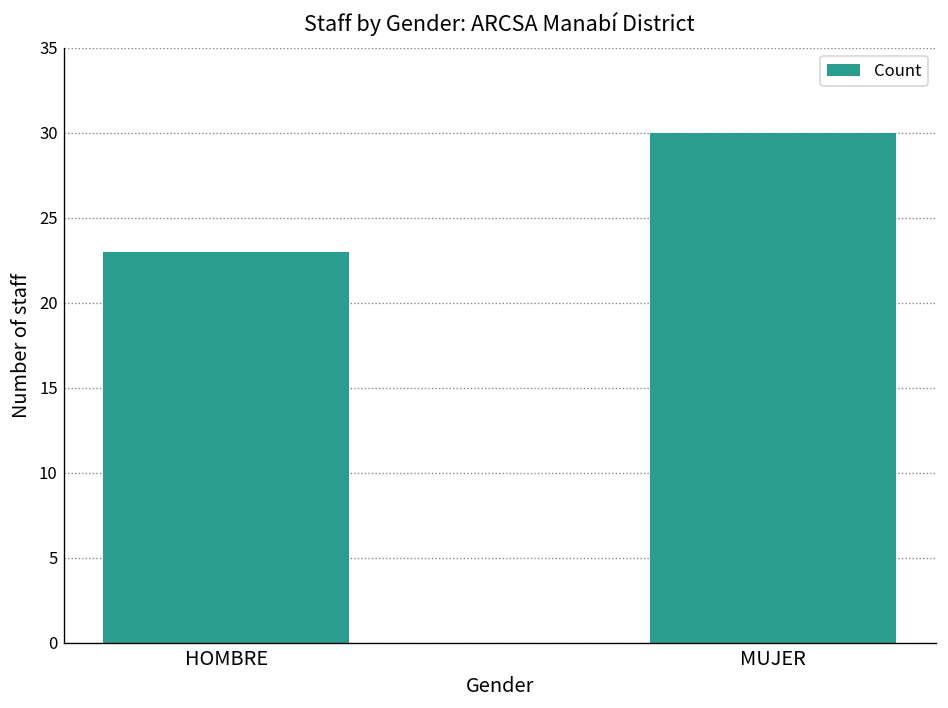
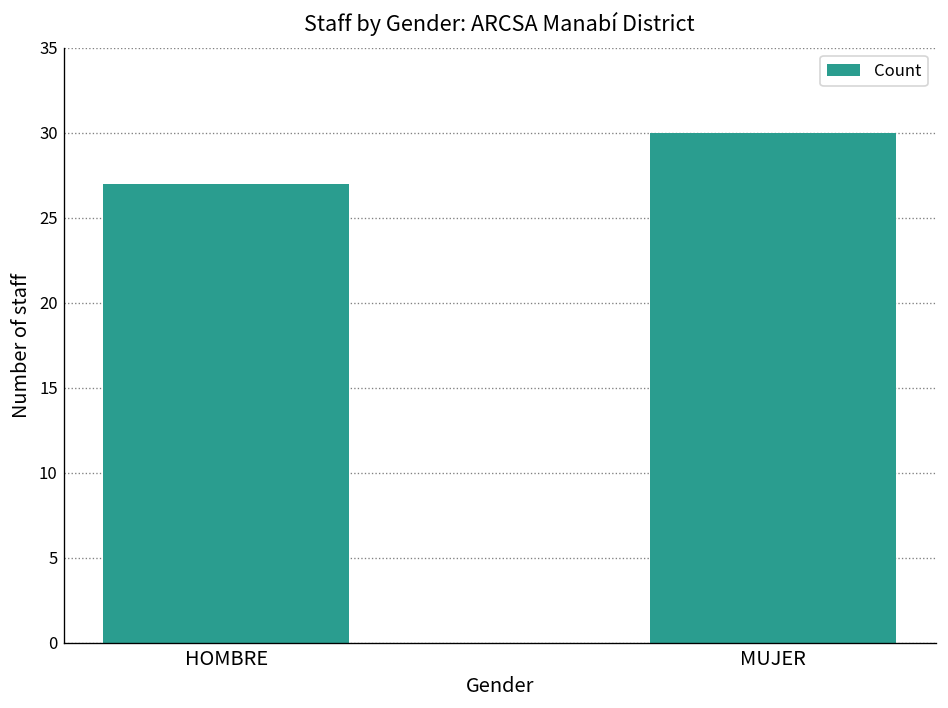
  {
-   "HOMBRE": 23,
+   "HOMBRE": 27,
    "MUJER": 30
  }
